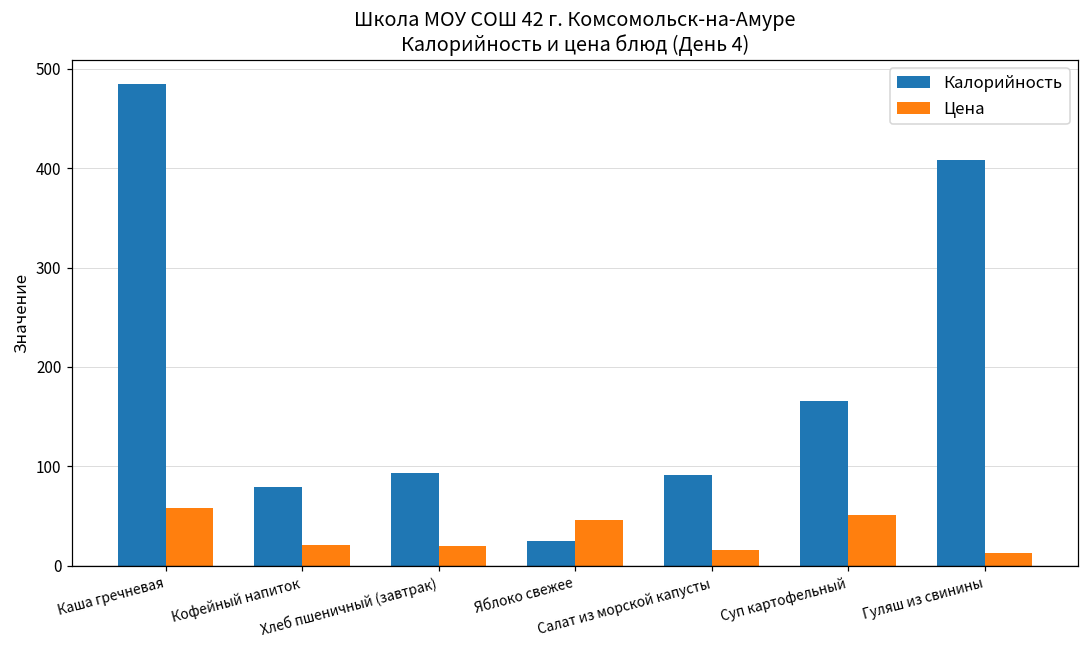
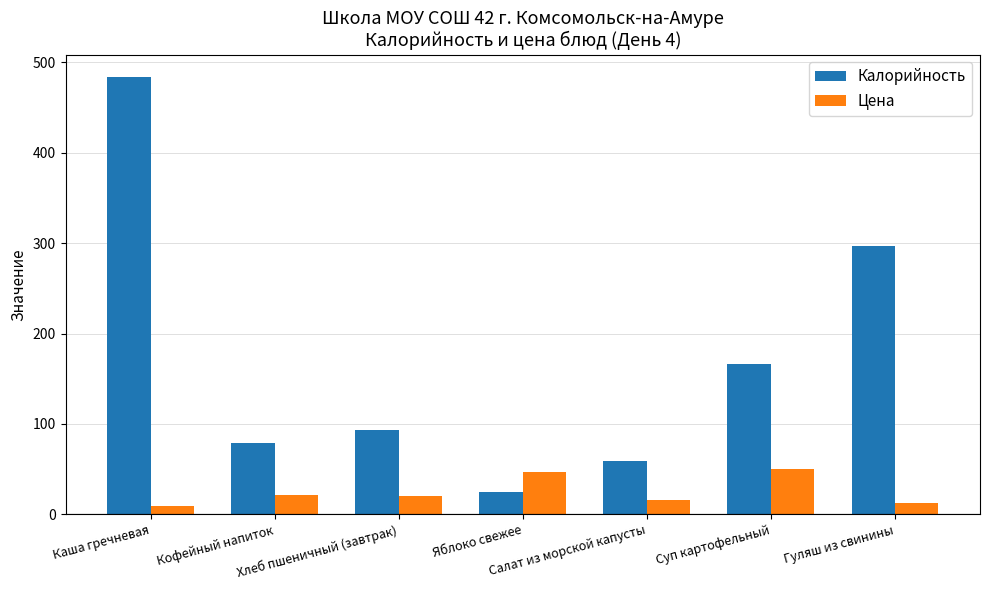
  {
    "Калорийность": {
      "Каша гречневая": 480,
      "Кофейный напиток": 80,
      "Хлеб пшеничный (завтрак)": 90,
      "Яблоко свежее": 20,
-     "Салат из морской капусты": 90,
+     "Салат из морской капусты": 60,
      "Суп картофельный": 170,
-     "Гуляш из свинины": 410
+     "Гуляш из свинины": 300
    },
    "Цена": {
-     "Каша гречневая": 60,
+     "Каша гречневая": 10,
      "Кофейный напиток": 20,
      "Хлеб пшеничный (завтрак)": 20,
      "Яблоко свежее": 50,
      "Салат из морской капусты": 20,
      "Суп картофельный": 50,
      "Гуляш из свинины": 10
    }
  }
